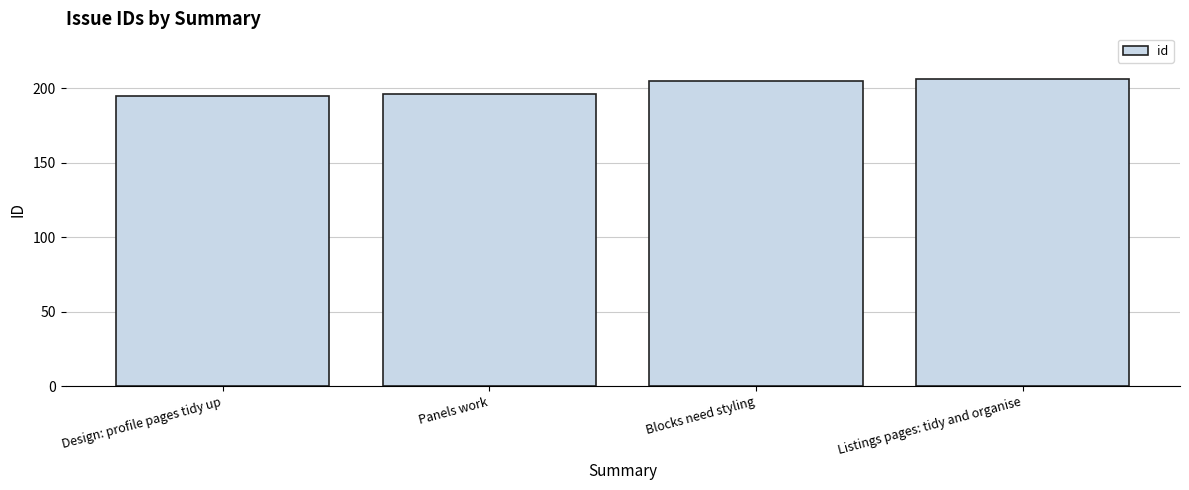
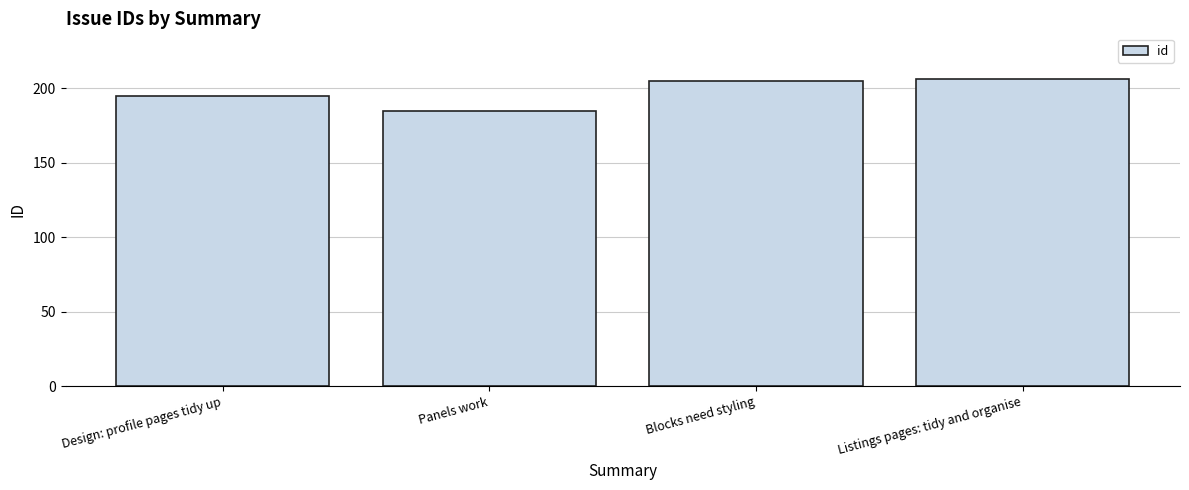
  {
    "Design: profile pages tidy up": 195,
-   "Panels work": 196,
+   "Panels work": 185,
    "Blocks need styling": 205,
    "Listings pages: tidy and organise": 206
  }
